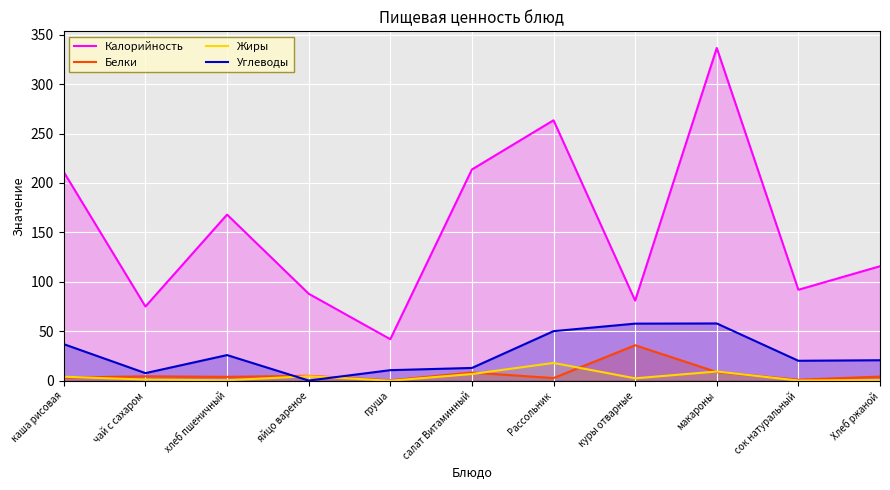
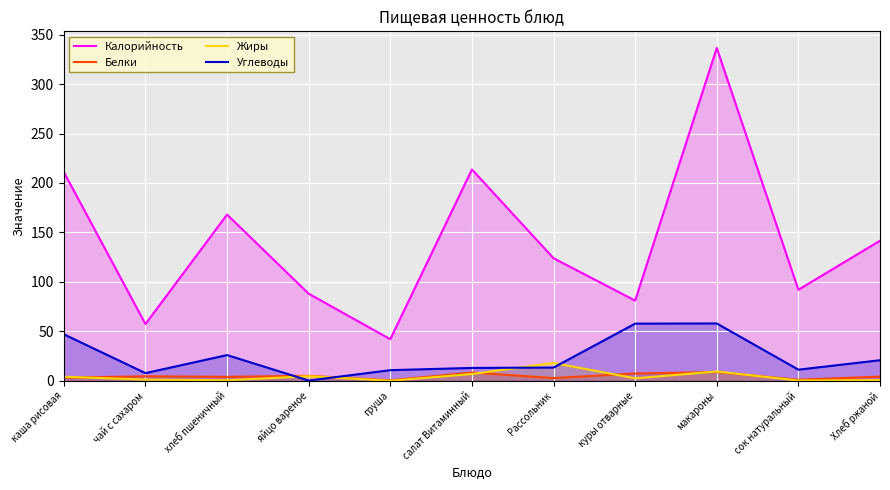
  {
    "Калорийность": {
      "каша рисовая": 210,
-     "чай с сахаром": 80,
+     "чай с сахаром": 60,
      "хлеб пшеничный": 170,
      "яйцо вареное": 90,
      "груша": 40,
      "салат Витаминный": 210,
-     "Рассольник": 260,
+     "Рассольник": 120,
      "куры отварные": 80,
      "макароны": 340,
      "сок натуральный": 90,
-     "Хлеб ржаной": 120
+     "Хлеб ржаной": 140
    },
    "Белки": {
      "чай с сахаром": 0,
      "хлеб пшеничный": 0,
      "Рассольник": 0,
-     "куры отварные": 40,
+     "куры отварные": 10,
      "Хлеб ржаной": 0
    },
    "Жиры": {
      "чай с сахаром": 0,
      "хлеб пшеничный": 0,
      "Рассольник": 20,
      "куры отварные": 0,
      "Хлеб ржаной": 0
    },
    "Углеводы": {
-     "каша рисовая": 40,
+     "каша рисовая": 50,
      "чай с сахаром": 10,
      "хлеб пшеничный": 30,
      "яйцо вареное": 0,
      "груша": 10,
      "салат Витаминный": 10,
-     "Рассольник": 50,
+     "Рассольник": 10,
      "куры отварные": 60,
      "макароны": 60,
-     "сок натуральный": 20,
+     "сок натуральный": 10,
      "Хлеб ржаной": 20
    }
  }
